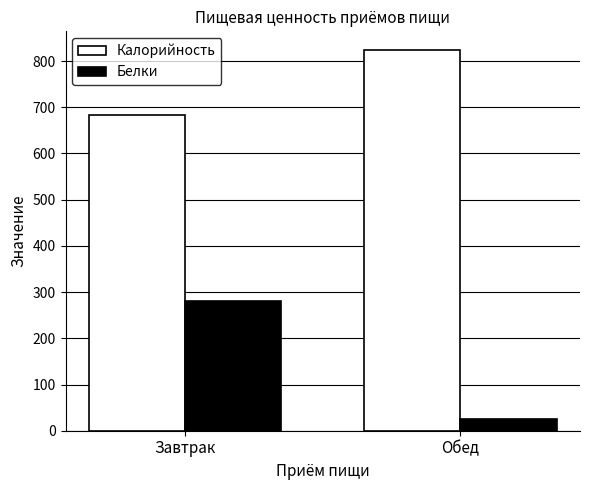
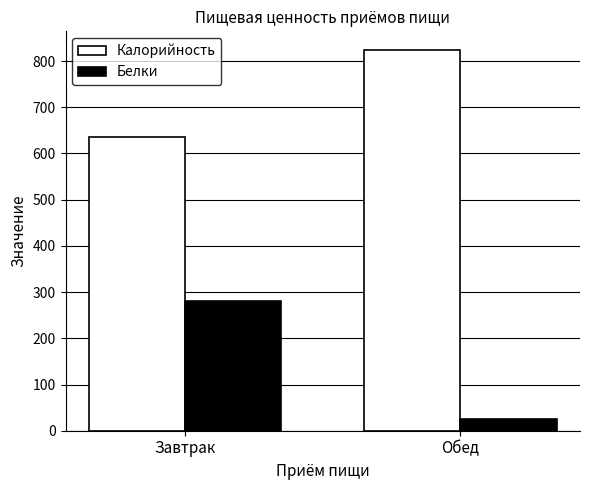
  {
    "Калорийность": {
-     "Завтрак": 680,
+     "Завтрак": 640,
      "Обед": 820
    },
    "Белки": {
      "Завтрак": 280,
      "Обед": 30
    }
  }
